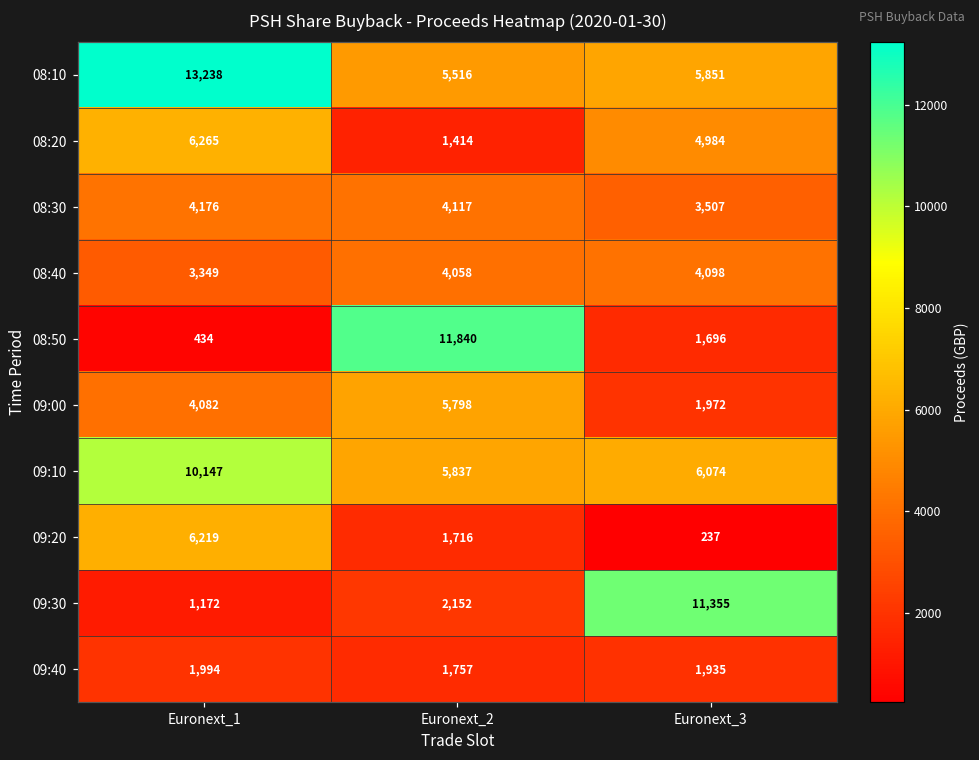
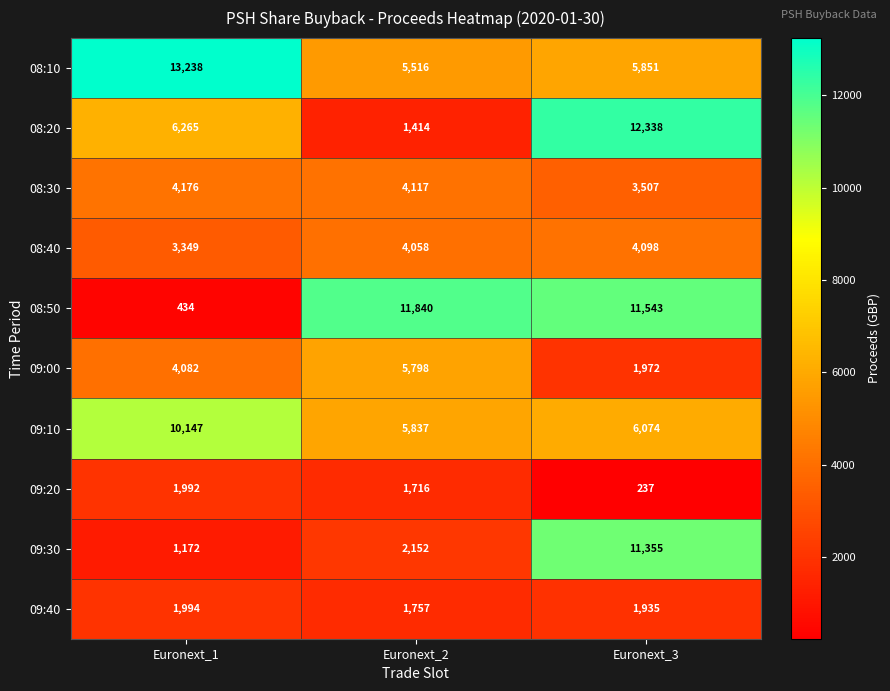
  {
    "08:10": {
      "Euronext_1": "13,238",
      "Euronext_2": "5,516",
      "Euronext_3": "5,851"
    },
    "08:20": {
      "Euronext_1": "6,265",
      "Euronext_2": "1,414",
-     "Euronext_3": "4,984"
+     "Euronext_3": "12,338"
    },
    "08:30": {
      "Euronext_1": "4,176",
      "Euronext_2": "4,117",
      "Euronext_3": "3,507"
    },
    "08:40": {
      "Euronext_1": "3,349",
      "Euronext_2": "4,058",
      "Euronext_3": "4,098"
    },
    "08:50": {
      "Euronext_1": "434",
      "Euronext_2": "11,840",
-     "Euronext_3": "1,696"
+     "Euronext_3": "11,543"
    },
    "09:00": {
      "Euronext_1": "4,082",
      "Euronext_2": "5,798",
      "Euronext_3": "1,972"
    },
    "09:10": {
      "Euronext_1": "10,147",
      "Euronext_2": "5,837",
      "Euronext_3": "6,074"
    },
    "09:20": {
-     "Euronext_1": "6,219",
+     "Euronext_1": "1,992",
      "Euronext_2": "1,716",
      "Euronext_3": "237"
    },
    "09:30": {
      "Euronext_1": "1,172",
      "Euronext_2": "2,152",
      "Euronext_3": "11,355"
    },
    "09:40": {
      "Euronext_1": "1,994",
      "Euronext_2": "1,757",
      "Euronext_3": "1,935"
    }
  }
